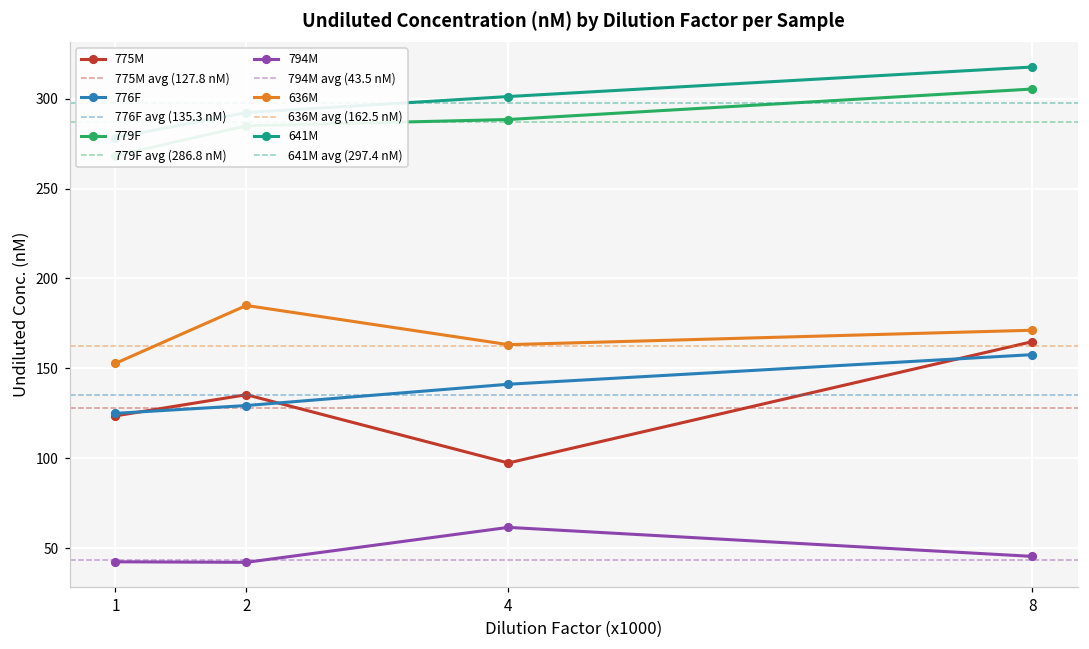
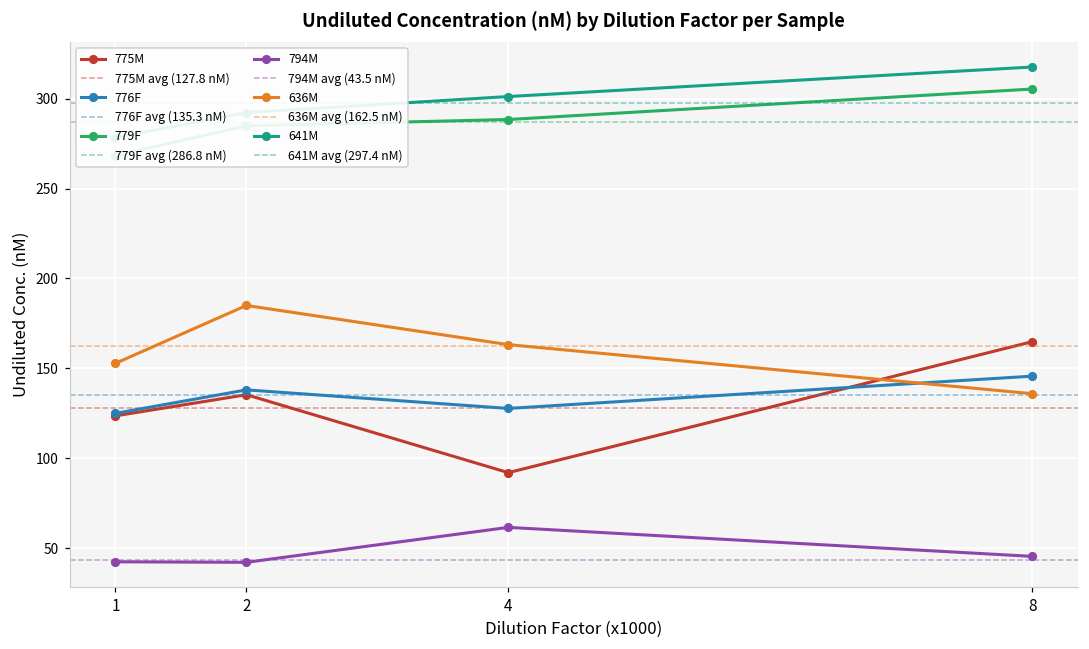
  {
    "775M": {
      "2": 135,
-     "4": 97,
+     "4": 92,
      "8": 165
    },
    "776F": {
-     "2": 129,
-     "4": 141,
-     "8": 158
+     "2": 138,
+     "4": 128,
+     "8": 146
    },
    "794M": {
      "1": 42,
      "2": 42,
      "4": 62,
      "8": 45
    },
    "636M": {
      "1": 153,
      "2": 185,
      "4": 163,
-     "8": 171
+     "8": 136
    }
  }
